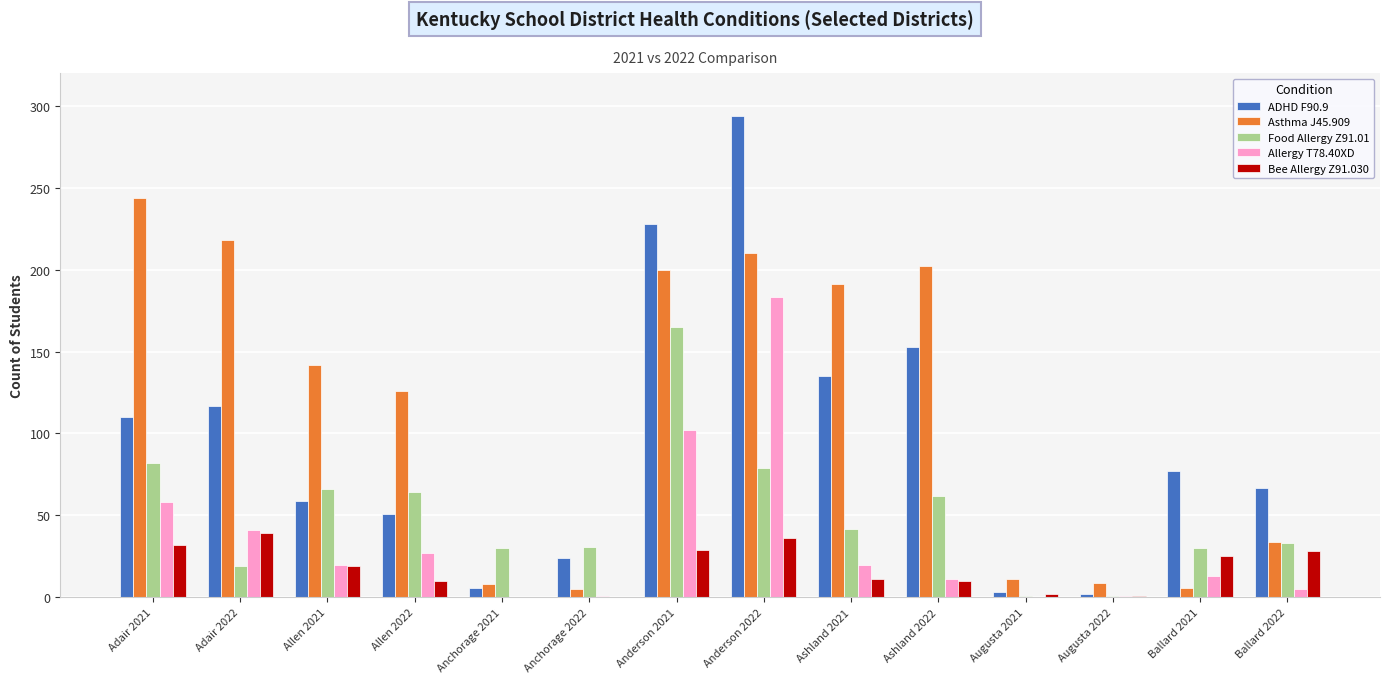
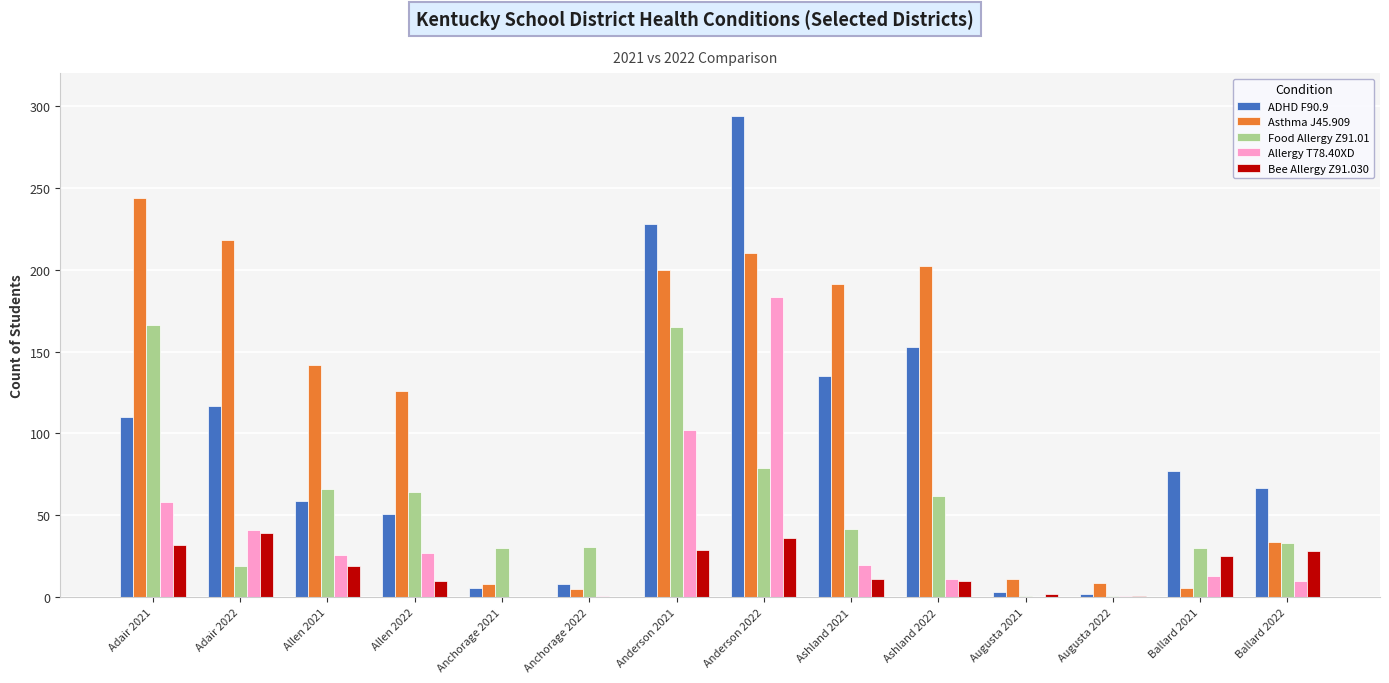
  {
    "ADHD F90.9": {
      "Adair 2021": 110,
      "Adair 2022": 117,
      "Allen 2021": 59,
      "Allen 2022": 51,
      "Anchorage 2021": 6,
-     "Anchorage 2022": 24,
+     "Anchorage 2022": 8,
      "Anderson 2021": 228,
      "Anderson 2022": 294,
      "Ashland 2021": 135,
      "Ashland 2022": 153,
      "Augusta 2021": 3,
      "Augusta 2022": 2,
      "Ballard 2021": 77,
      "Ballard 2022": 67
    },
    "Asthma J45.909": {
      "Adair 2021": 244,
      "Adair 2022": 218,
      "Allen 2021": 142,
      "Allen 2022": 126,
      "Anchorage 2021": 8,
      "Anchorage 2022": 5,
      "Anderson 2021": 200,
      "Anderson 2022": 210,
      "Ashland 2021": 191,
      "Ashland 2022": 202,
      "Augusta 2021": 11,
      "Augusta 2022": 9,
      "Ballard 2021": 6,
      "Ballard 2022": 34
    },
    "Food Allergy Z91.01": {
-     "Adair 2021": 82,
+     "Adair 2021": 166,
      "Adair 2022": 19,
      "Allen 2021": 66,
      "Allen 2022": 64,
      "Anchorage 2021": 30,
      "Anchorage 2022": 31,
      "Anderson 2021": 165,
      "Anderson 2022": 79,
      "Ashland 2021": 42,
      "Ashland 2022": 62,
      "Ballard 2021": 30,
      "Ballard 2022": 33
    },
    "Allergy T78.40XD": {
      "Adair 2021": 58,
      "Adair 2022": 41,
-     "Allen 2021": 20,
+     "Allen 2021": 26,
      "Allen 2022": 27,
      "Anchorage 2021": 0,
      "Anderson 2021": 102,
      "Anderson 2022": 183,
      "Ashland 2021": 20,
      "Ashland 2022": 11,
      "Augusta 2021": 0,
      "Ballard 2021": 13,
-     "Ballard 2022": 5
+     "Ballard 2022": 10
    },
    "Bee Allergy Z91.030": {
      "Adair 2021": 32,
      "Adair 2022": 39,
      "Allen 2021": 19,
      "Allen 2022": 10,
      "Anchorage 2021": 0,
      "Anchorage 2022": 0,
      "Anderson 2021": 29,
      "Anderson 2022": 36,
      "Ashland 2021": 11,
      "Ashland 2022": 10,
      "Augusta 2021": 2,
      "Ballard 2021": 25,
      "Ballard 2022": 28
    }
  }
